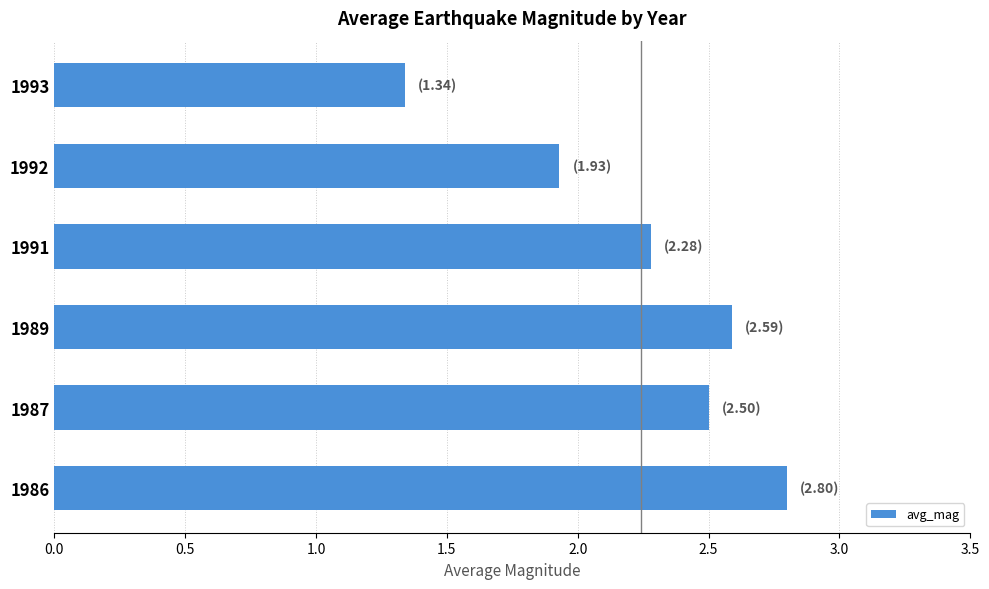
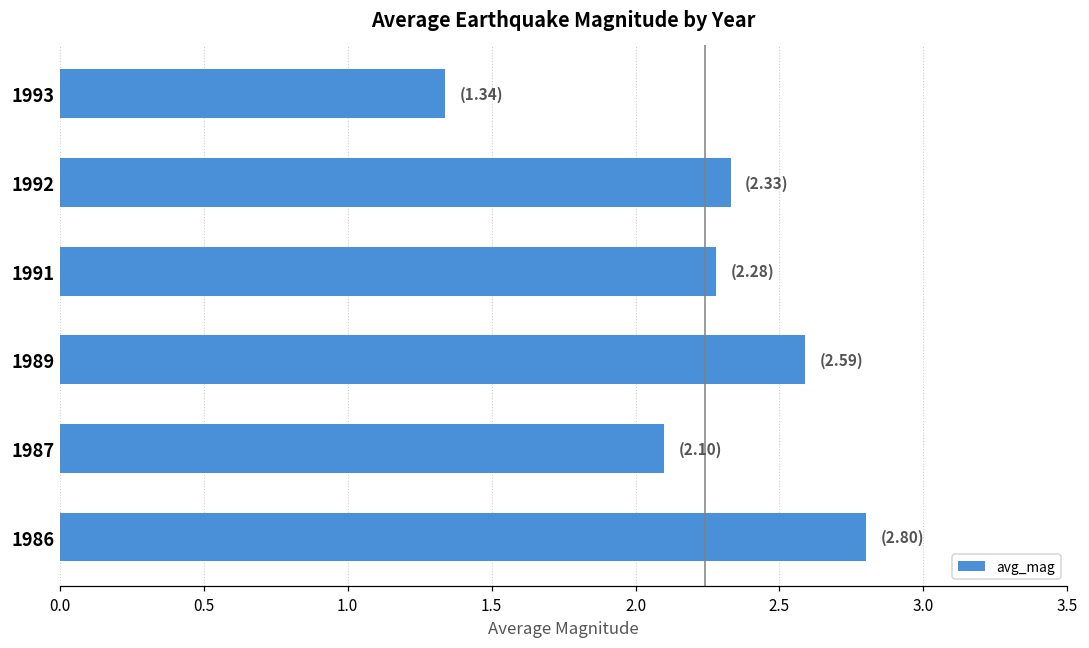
  {
    "1993": "(1.34)",
-   "1992": "(1.93)",
+   "1992": "(2.33)",
    "1991": "(2.28)",
    "1989": "(2.59)",
-   "1987": "(2.50)",
+   "1987": "(2.10)",
    "1986": "(2.80)"
  }
